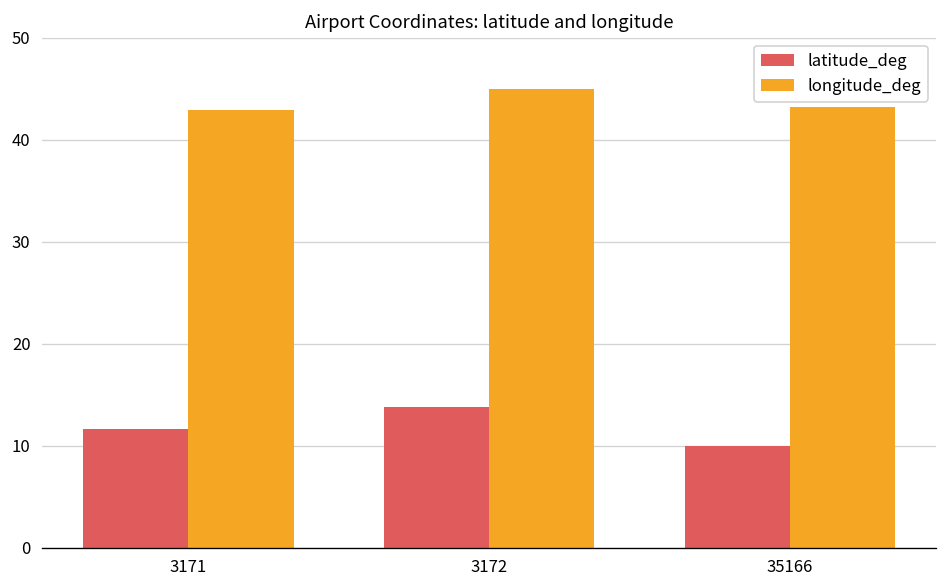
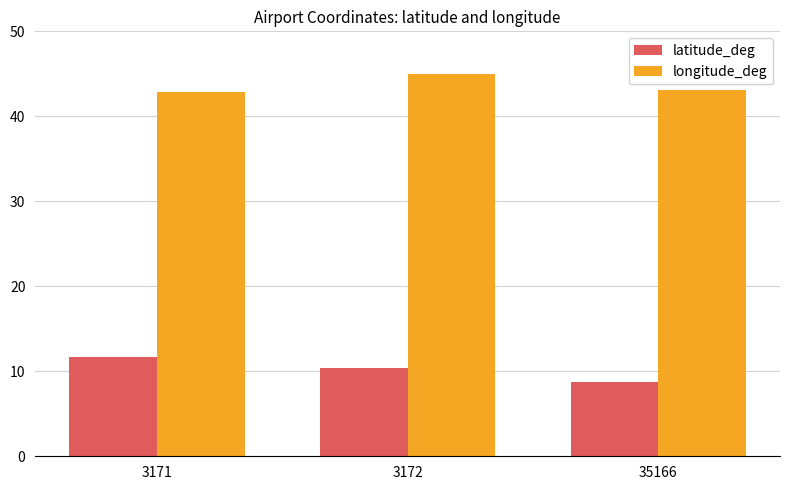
  {
    "latitude_deg": {
      "3171": 12,
-     "3172": 14,
-     "35166": 10
+     "3172": 10,
+     "35166": 9
    },
    "longitude_deg": {
      "3171": 43,
      "3172": 45,
      "35166": 43
    }
  }
